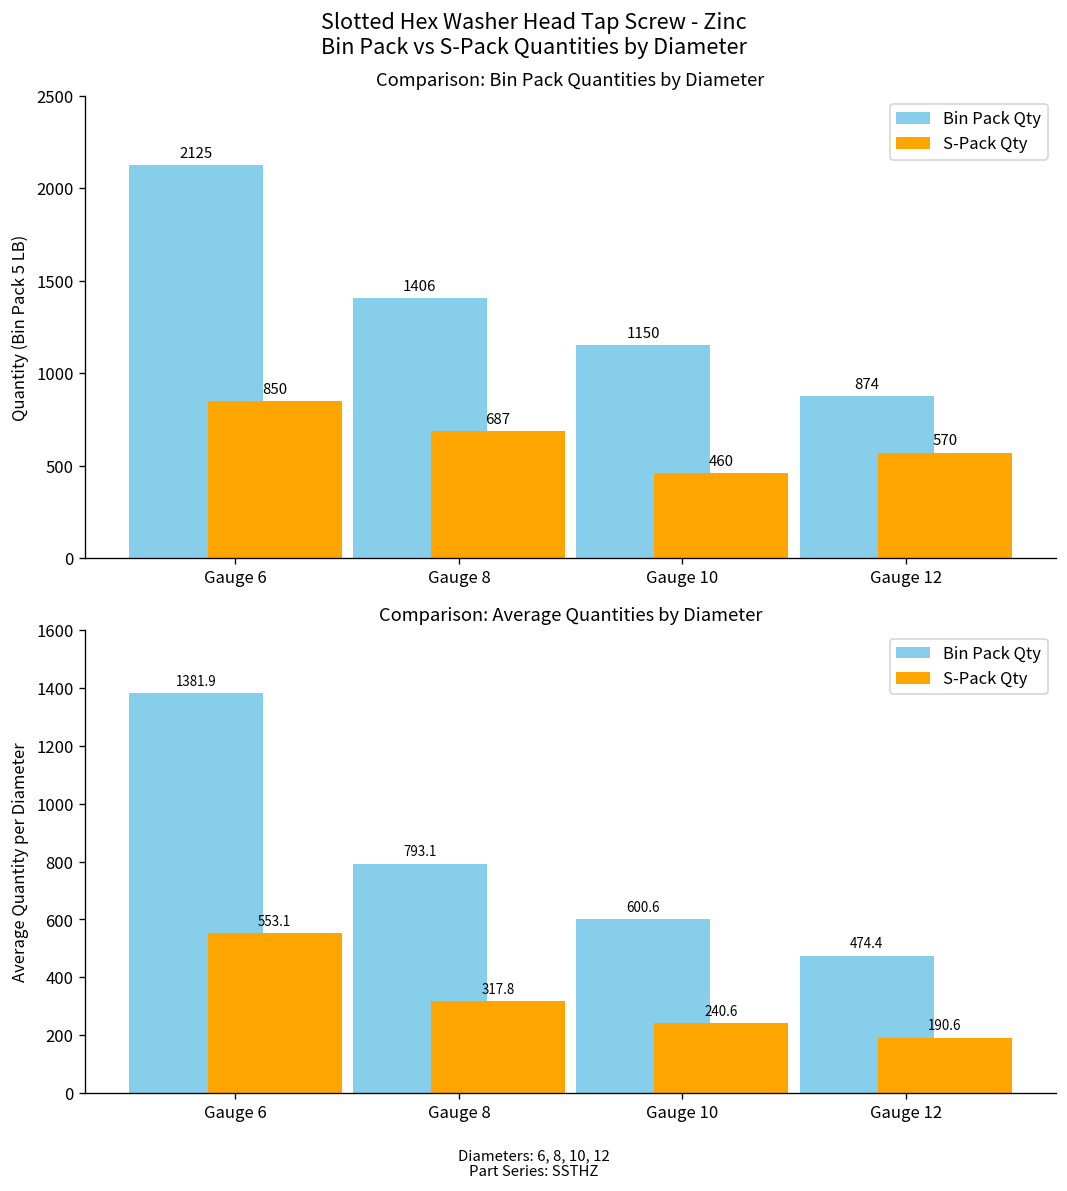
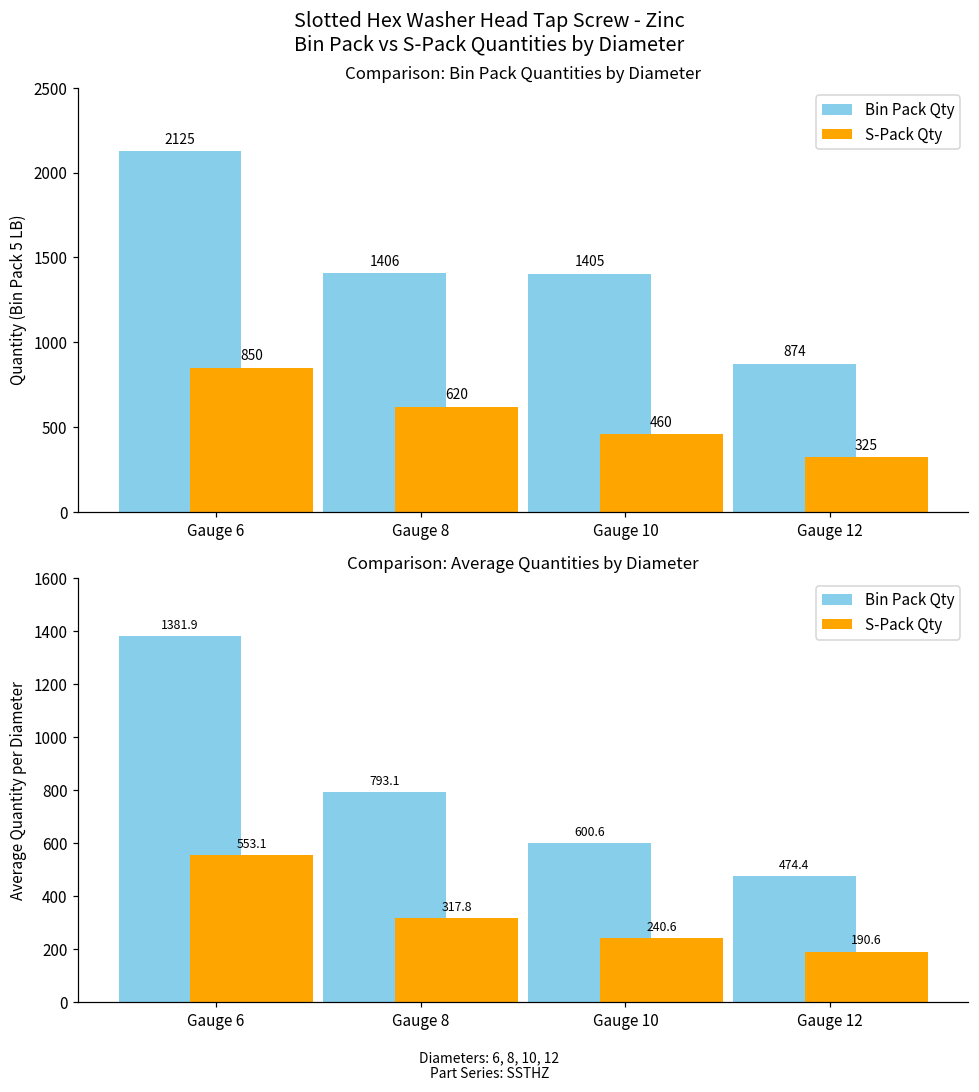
  {
    "Comparison: Bin Pack Quantities by Diameter": {
      "Bin Pack Qty": {
        "Gauge 6": 2125,
        "Gauge 8": 1406,
-       "Gauge 10": 1150,
+       "Gauge 10": 1405,
        "Gauge 12": 874
      },
      "S-Pack Qty": {
        "Gauge 6": 850,
-       "Gauge 8": 687,
+       "Gauge 8": 620,
        "Gauge 10": 460,
-       "Gauge 12": 570
+       "Gauge 12": 325
      }
    },
    "Comparison: Average Quantities by Diameter": {
      "Bin Pack Qty": {
        "Gauge 6": 1381.9,
        "Gauge 8": 793.1,
        "Gauge 10": 600.6,
        "Gauge 12": 474.4
      },
      "S-Pack Qty": {
        "Gauge 6": 553.1,
        "Gauge 8": 317.8,
        "Gauge 10": 240.6,
        "Gauge 12": 190.6
      }
    }
  }
